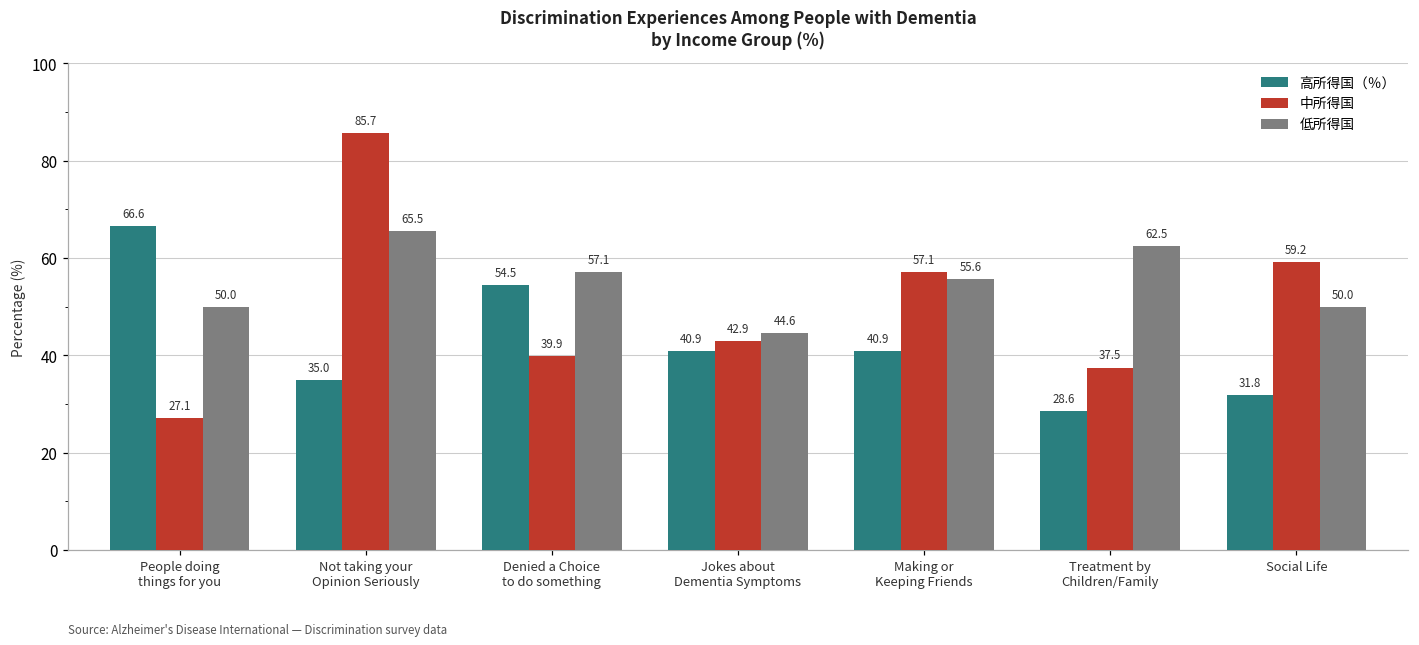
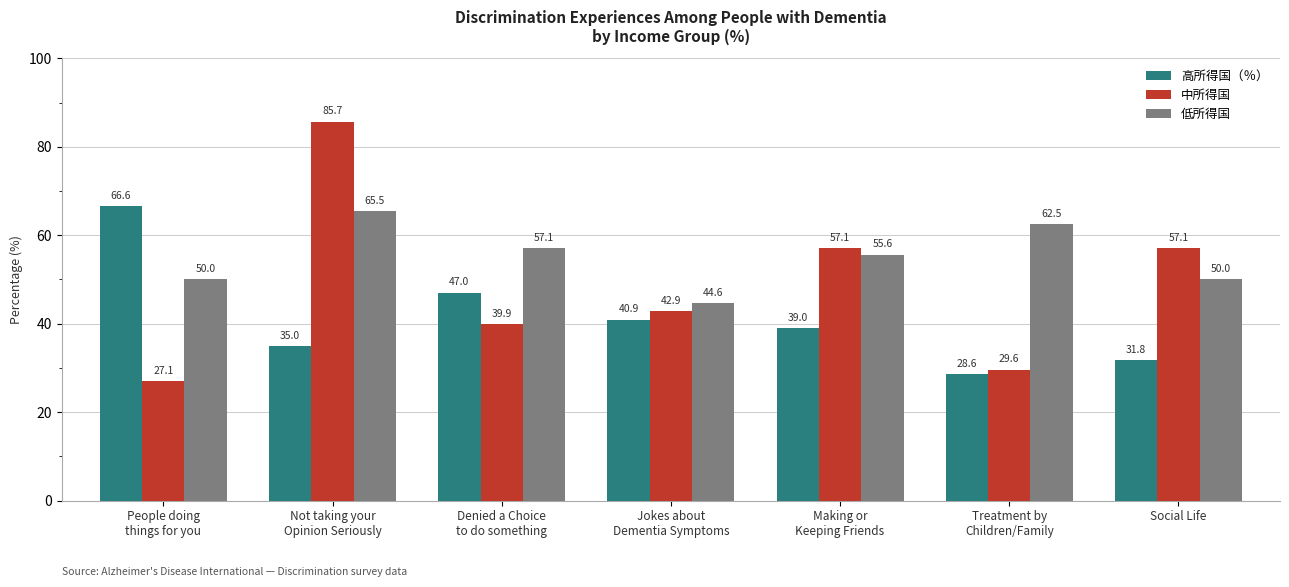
  {
    "高所得国（％）": {
      "People doing things for you": 66.6,
      "Not taking your Opinion Seriously": 35.0,
-     "Denied a Choice to do something": 54.5,
+     "Denied a Choice to do something": 47.0,
      "Jokes about Dementia Symptoms": 40.9,
-     "Making or Keeping Friends": 40.9,
+     "Making or Keeping Friends": 39.0,
      "Treatment by Children/Family": 28.6,
      "Social Life": 31.8
    },
    "中所得国": {
      "People doing things for you": 27.1,
      "Not taking your Opinion Seriously": 85.7,
      "Denied a Choice to do something": 39.9,
      "Jokes about Dementia Symptoms": 42.9,
      "Making or Keeping Friends": 57.1,
-     "Treatment by Children/Family": 37.5,
-     "Social Life": 59.2
+     "Treatment by Children/Family": 29.6,
+     "Social Life": 57.1
    },
    "低所得国": {
      "People doing things for you": 50.0,
      "Not taking your Opinion Seriously": 65.5,
      "Denied a Choice to do something": 57.1,
      "Jokes about Dementia Symptoms": 44.6,
      "Making or Keeping Friends": 55.6,
      "Treatment by Children/Family": 62.5,
      "Social Life": 50.0
    }
  }
